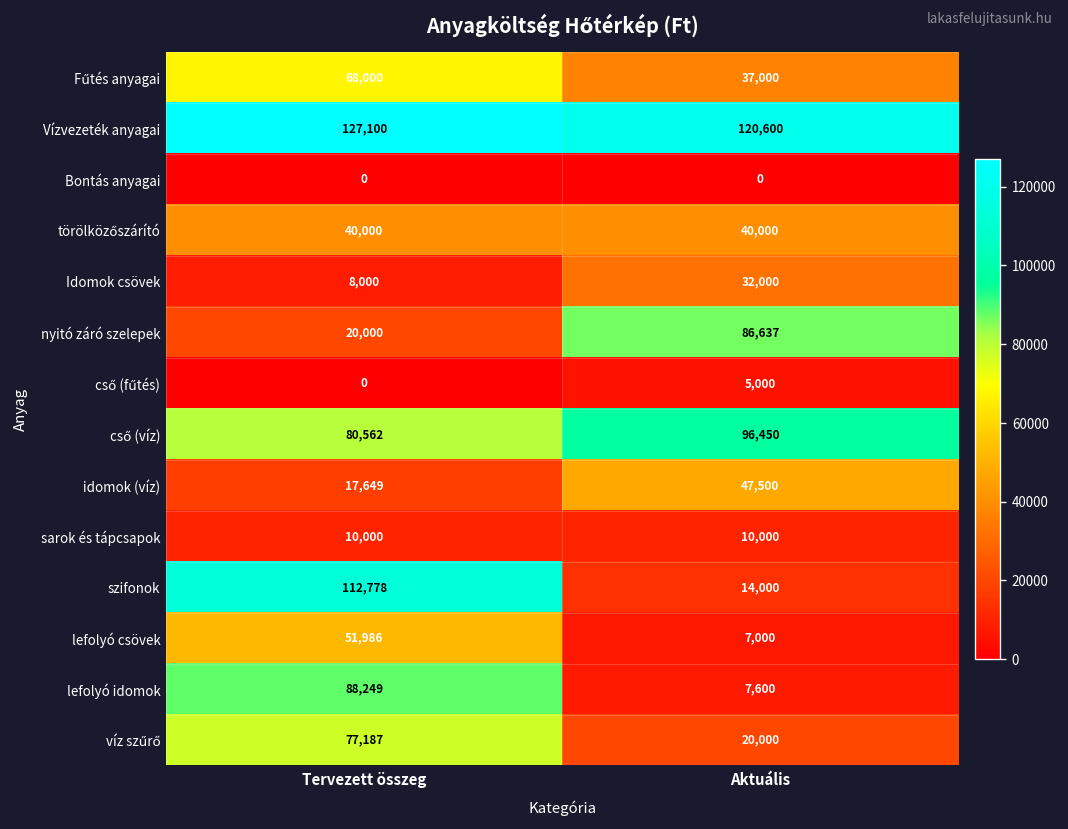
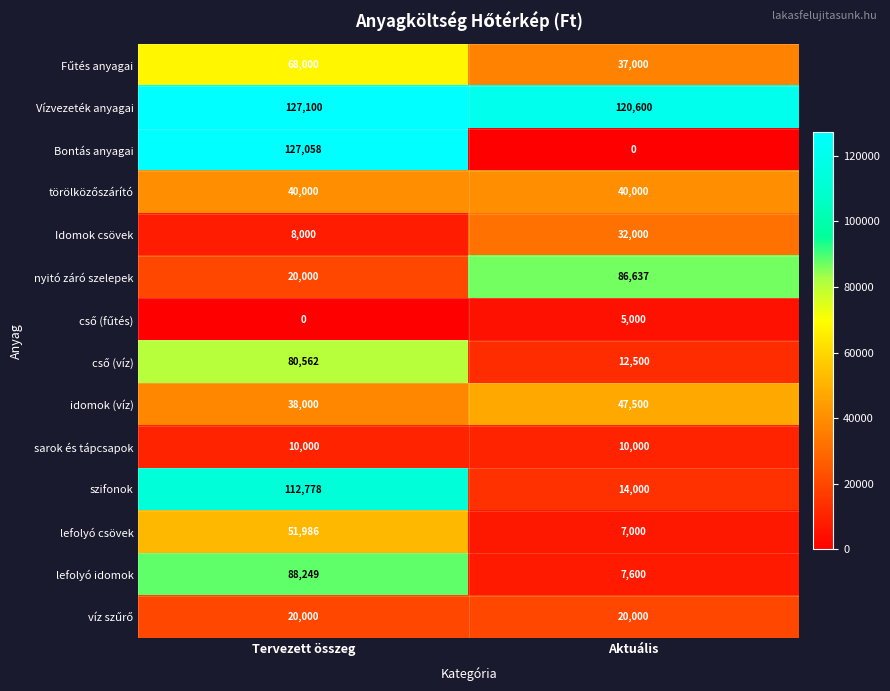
  {
    "Fűtés anyagai": {
      "Tervezett összeg": "68,000",
      "Aktuális": "37,000"
    },
    "Vízvezeték anyagai": {
      "Tervezett összeg": "127,100",
      "Aktuális": "120,600"
    },
    "Bontás anyagai": {
-     "Tervezett összeg": "0",
+     "Tervezett összeg": "127,058",
      "Aktuális": "0"
    },
    "törölközőszárító": {
      "Tervezett összeg": "40,000",
      "Aktuális": "40,000"
    },
    "Idomok csövek": {
      "Tervezett összeg": "8,000",
      "Aktuális": "32,000"
    },
    "nyitó záró szelepek": {
      "Tervezett összeg": "20,000",
      "Aktuális": "86,637"
    },
    "cső (fűtés)": {
      "Tervezett összeg": "0",
      "Aktuális": "5,000"
    },
    "cső (víz)": {
      "Tervezett összeg": "80,562",
-     "Aktuális": "96,450"
+     "Aktuális": "12,500"
    },
    "idomok (víz)": {
-     "Tervezett összeg": "17,649",
+     "Tervezett összeg": "38,000",
      "Aktuális": "47,500"
    },
    "sarok és tápcsapok": {
      "Tervezett összeg": "10,000",
      "Aktuális": "10,000"
    },
    "szifonok": {
      "Tervezett összeg": "112,778",
      "Aktuális": "14,000"
    },
    "lefolyó csövek": {
      "Tervezett összeg": "51,986",
      "Aktuális": "7,000"
    },
    "lefolyó idomok": {
      "Tervezett összeg": "88,249",
      "Aktuális": "7,600"
    },
    "víz szűrő": {
-     "Tervezett összeg": "77,187",
+     "Tervezett összeg": "20,000",
      "Aktuális": "20,000"
    }
  }
